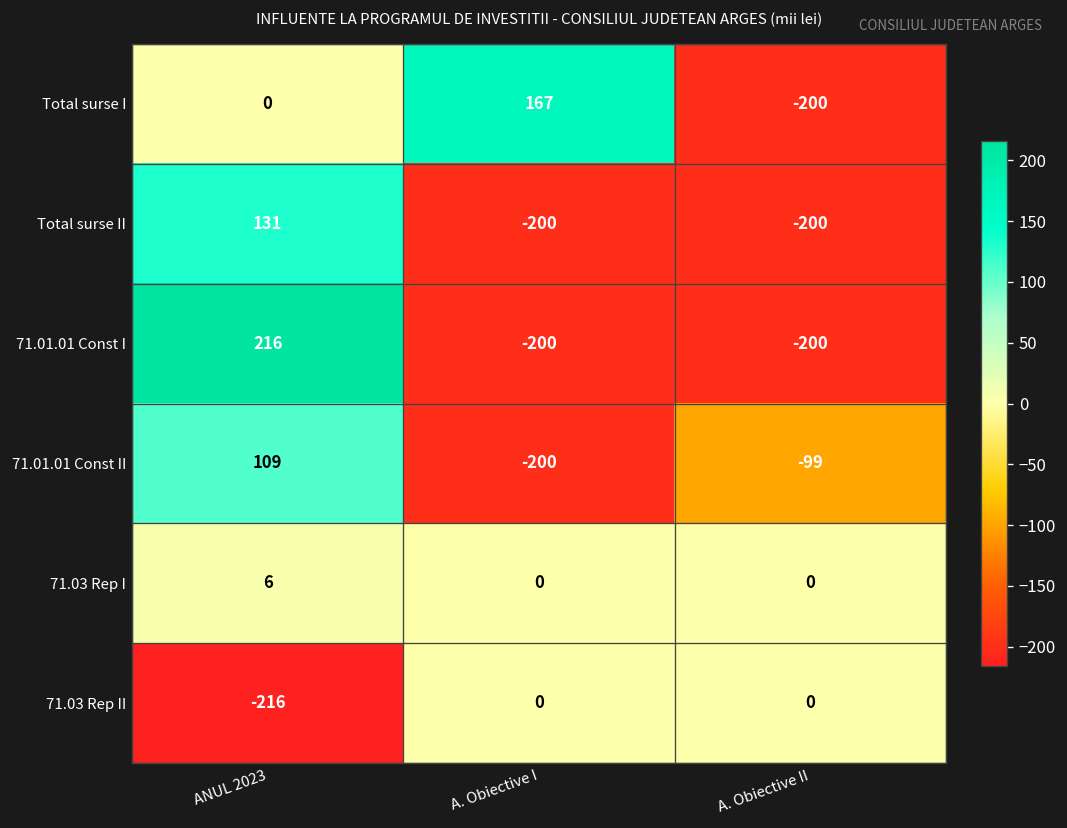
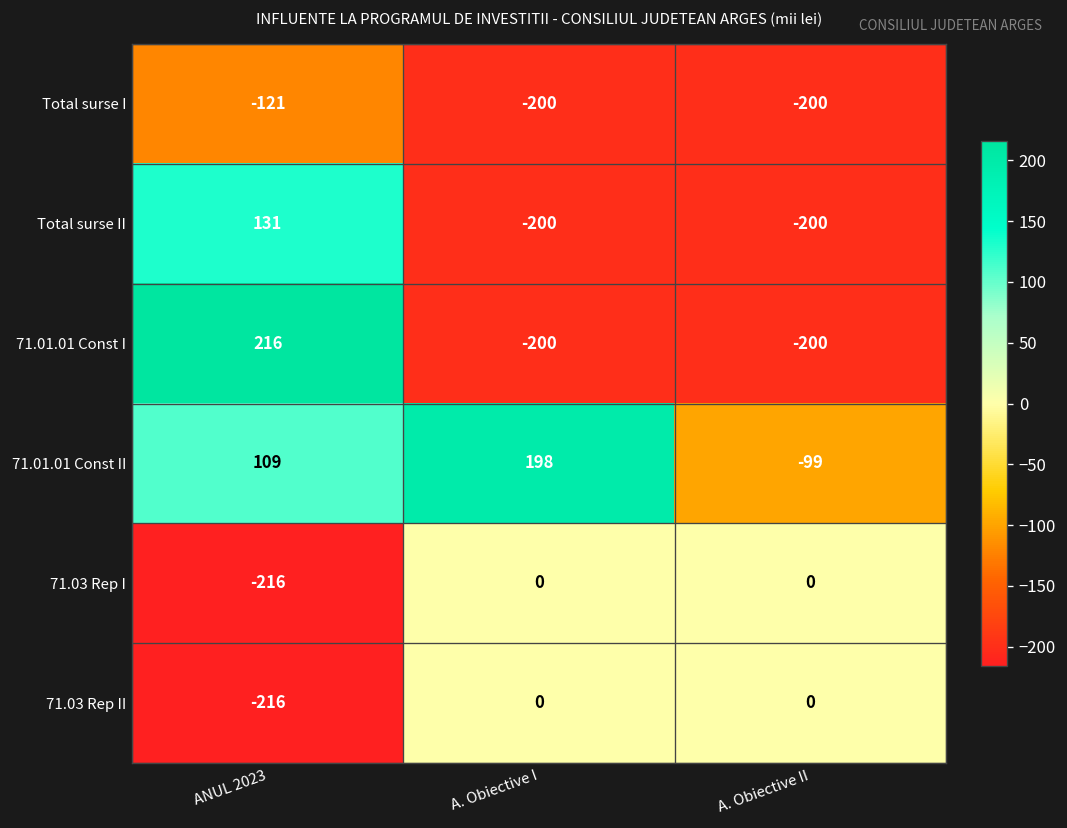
  {
    "Total surse I": {
-     "ANUL 2023": 0,
-     "A. Obiective I": 167,
+     "ANUL 2023": -121,
+     "A. Obiective I": -200,
      "A. Obiective II": -200
    },
    "Total surse II": {
      "ANUL 2023": 131,
      "A. Obiective I": -200,
      "A. Obiective II": -200
    },
    "71.01.01 Const I": {
      "ANUL 2023": 216,
      "A. Obiective I": -200,
      "A. Obiective II": -200
    },
    "71.01.01 Const II": {
      "ANUL 2023": 109,
-     "A. Obiective I": -200,
+     "A. Obiective I": 198,
      "A. Obiective II": -99
    },
    "71.03 Rep I": {
-     "ANUL 2023": 6,
+     "ANUL 2023": -216,
      "A. Obiective I": 0,
      "A. Obiective II": 0
    },
    "71.03 Rep II": {
      "ANUL 2023": -216,
      "A. Obiective I": 0,
      "A. Obiective II": 0
    }
  }
